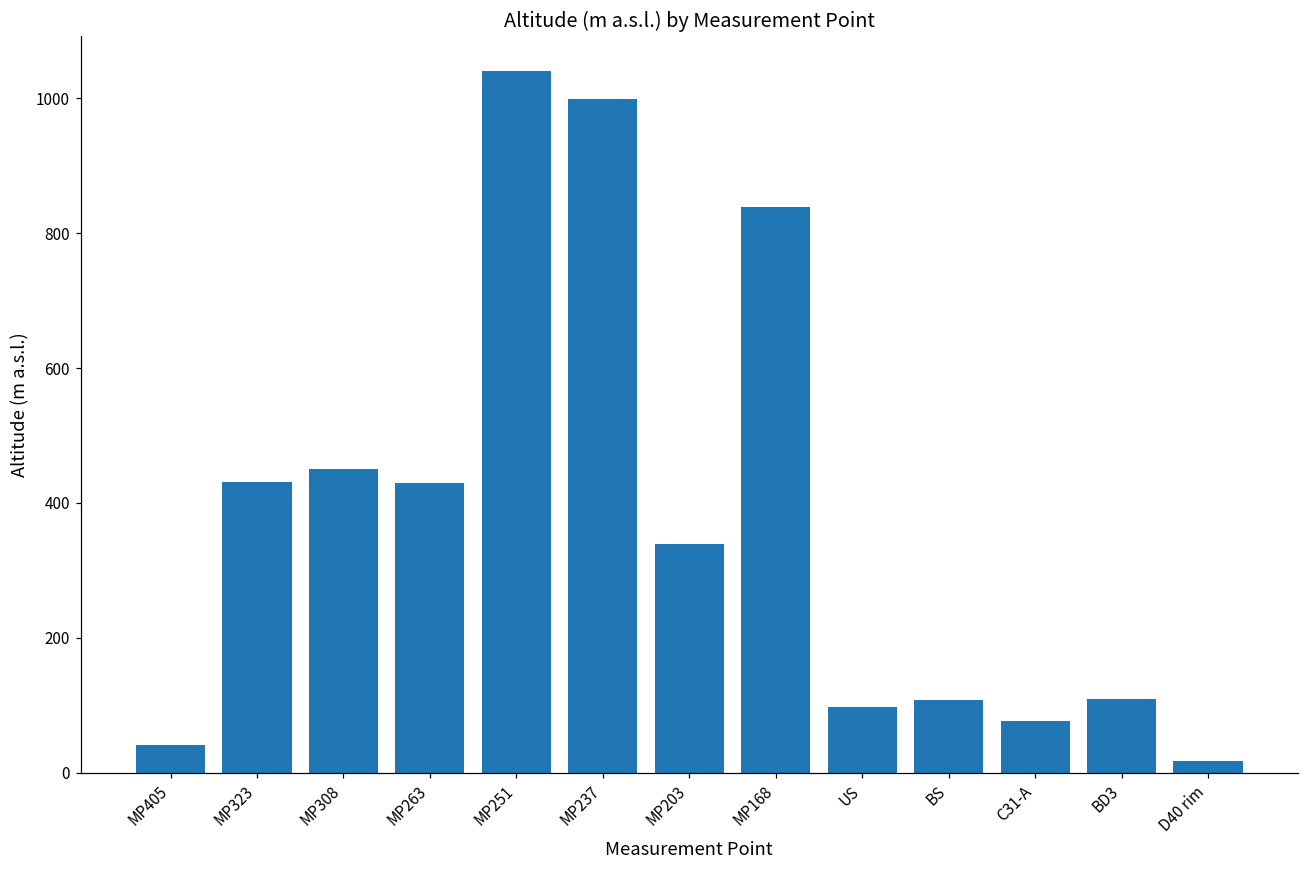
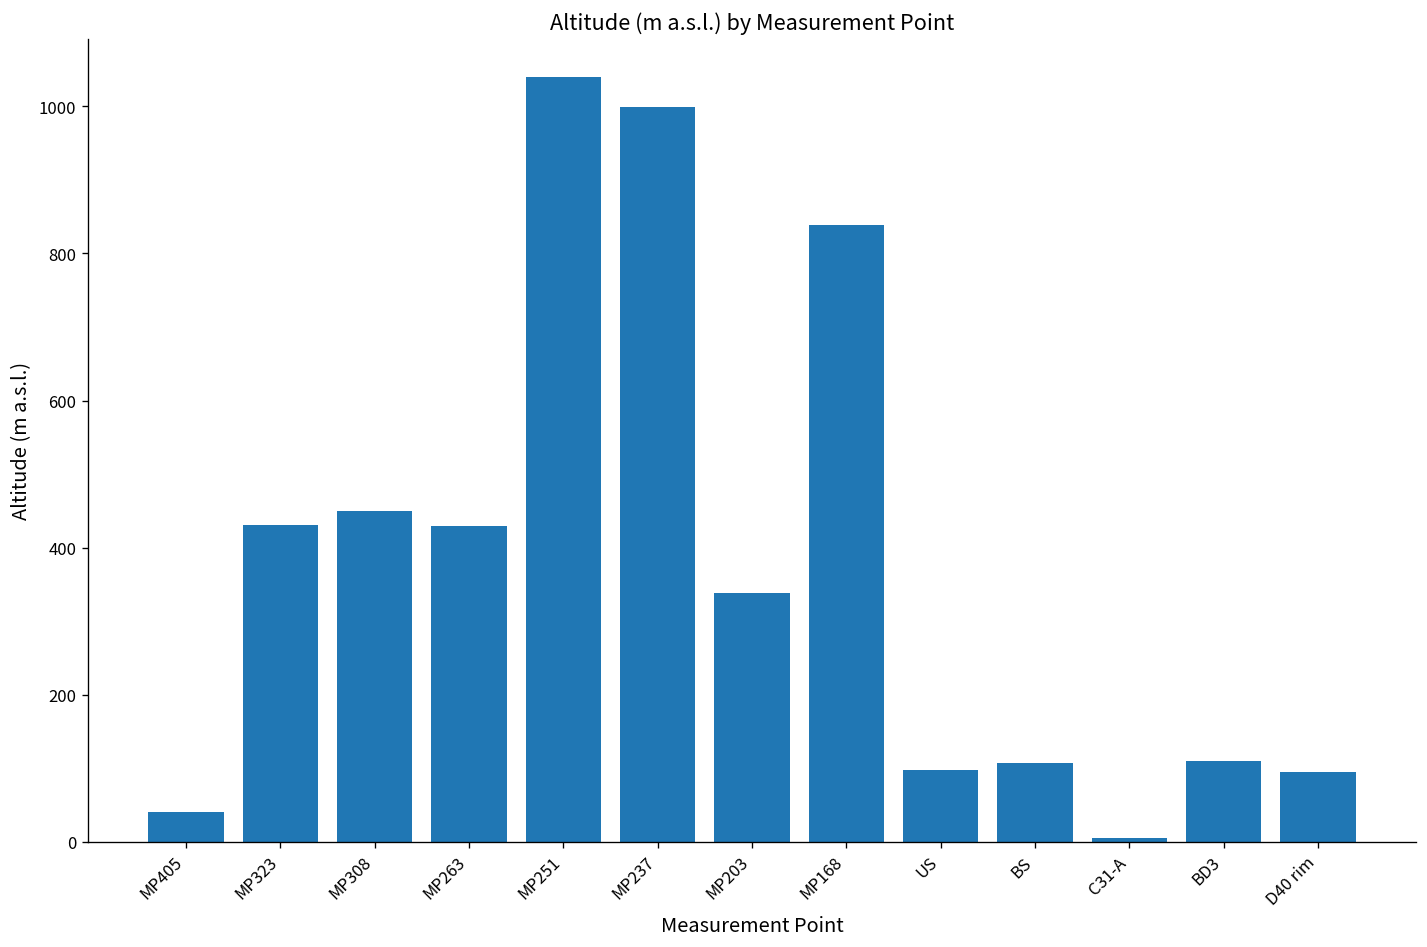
  {
    "MP405": 40,
    "MP323": 430,
    "MP308": 450,
    "MP263": 430,
    "MP251": 1040,
    "MP237": 1000,
    "MP203": 340,
    "MP168": 840,
    "US": 100,
    "BS": 110,
-   "C31-A": 80,
+   "C31-A": 10,
    "BD3": 110,
-   "D40 rim": 20
+   "D40 rim": 100
  }
